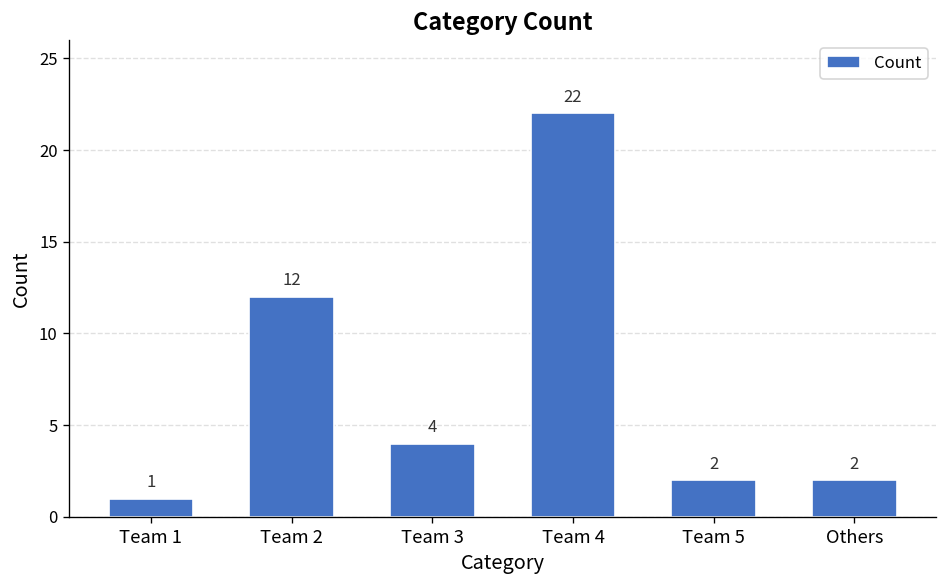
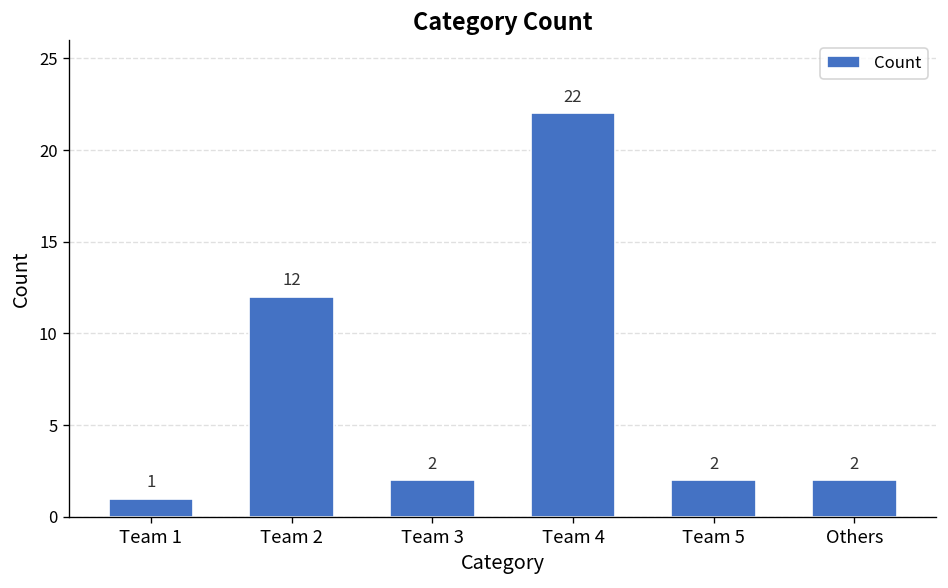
  {
    "Team 1": 1,
    "Team 2": 12,
-   "Team 3": 4,
+   "Team 3": 2,
    "Team 4": 22,
    "Team 5": 2,
    "Others": 2
  }
